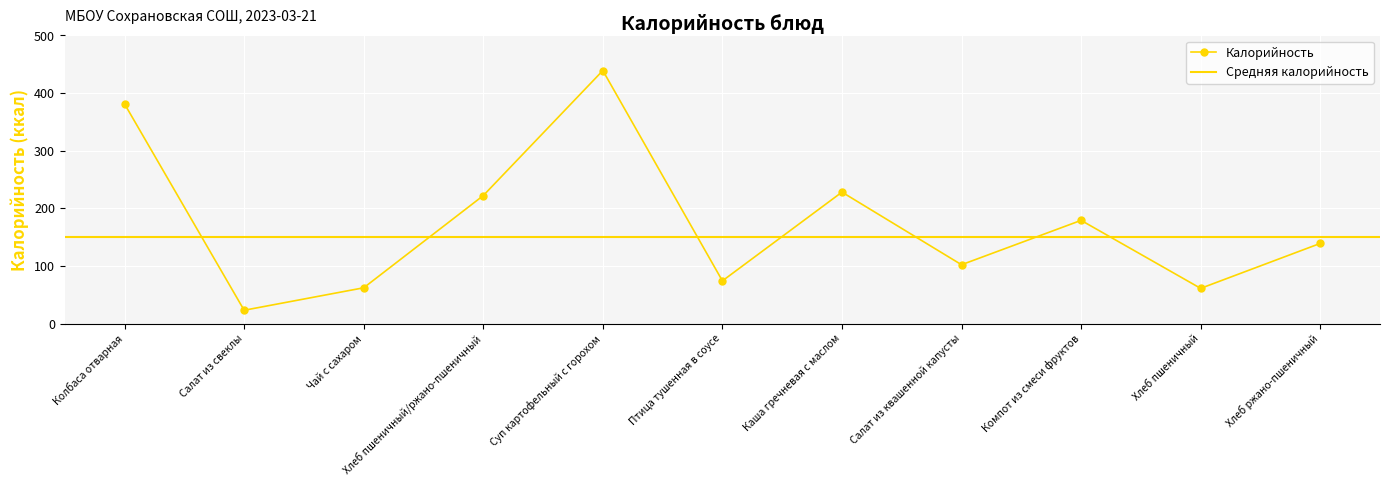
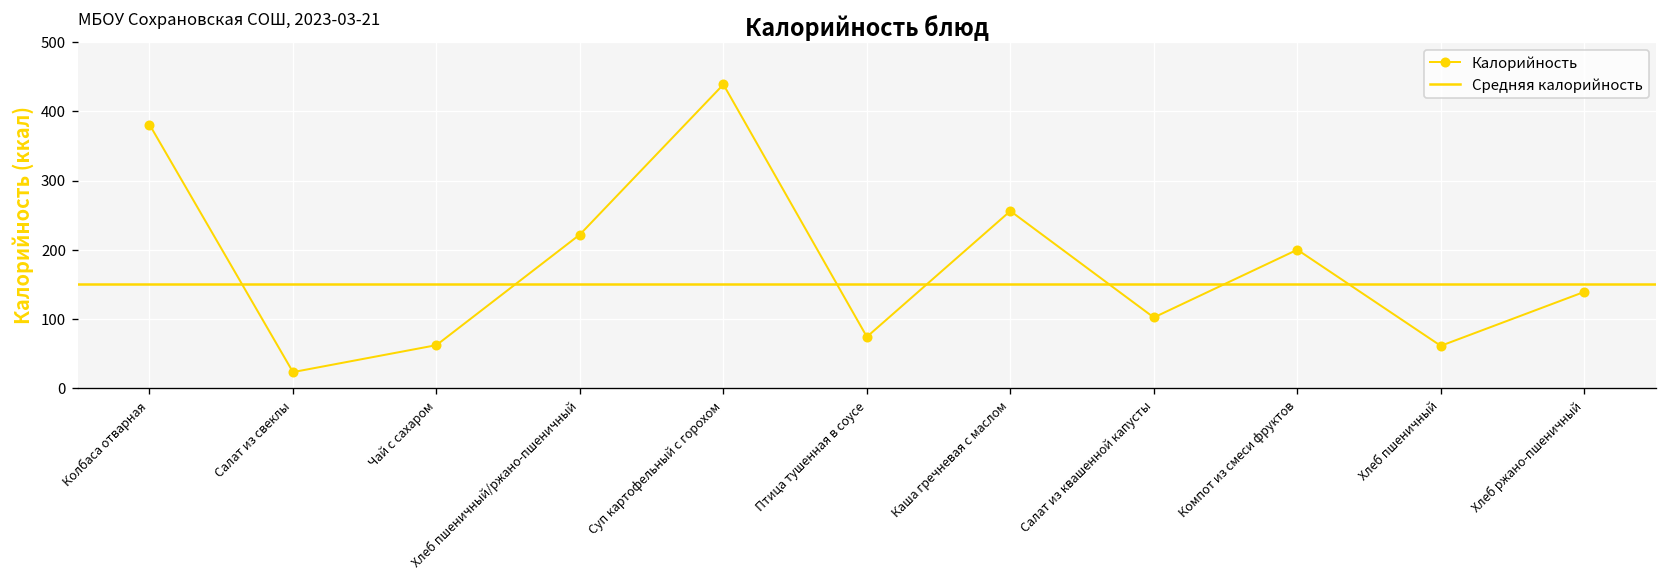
  {
    "Колбаса отварная": 380,
    "Салат из свеклы": 20,
    "Чай с сахаром": 60,
    "Хлеб пшеничный/ржано-пшеничный": 220,
    "Суп картофельный с горохом": 440,
    "Птица тушенная в соусе": 70,
-   "Каша гречневая с маслом": 230,
+   "Каша гречневая с маслом": 260,
    "Салат из квашенной капусты": 100,
-   "Компот из смеси фруктов": 180,
+   "Компот из смеси фруктов": 200,
    "Хлеб пшеничный": 60,
    "Хлеб ржано-пшеничный": 140
  }
